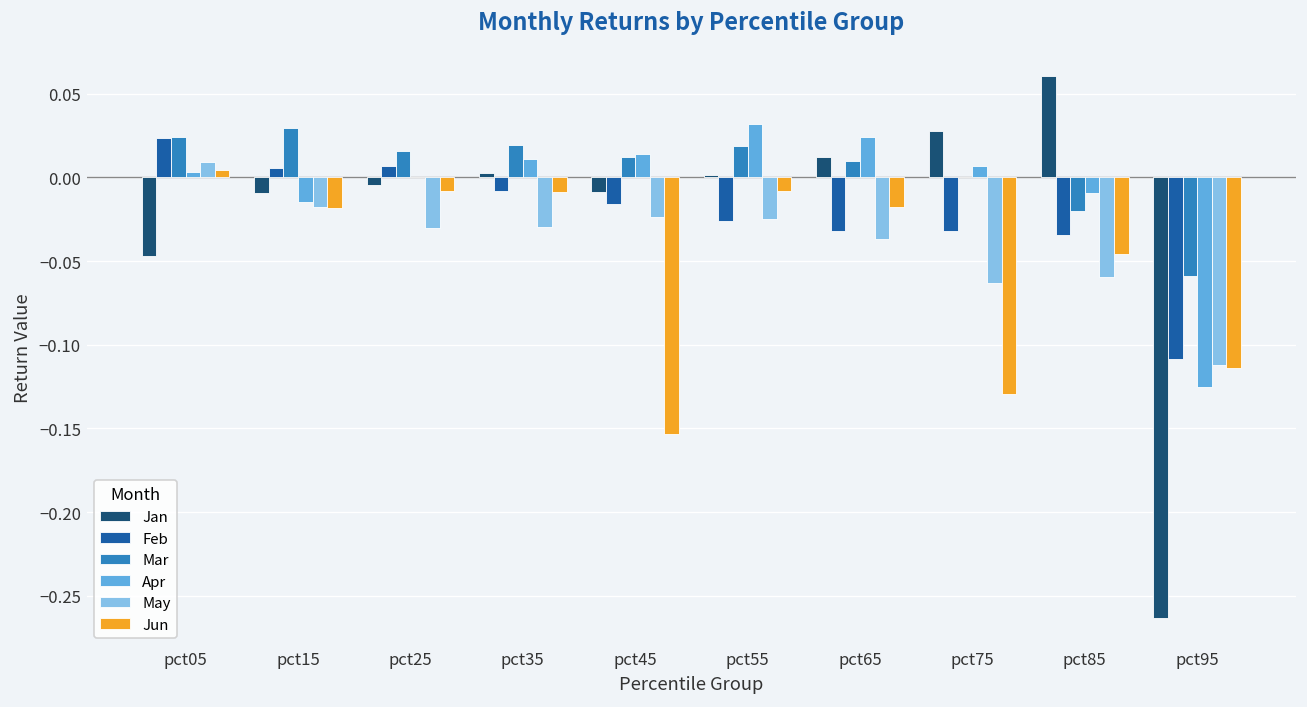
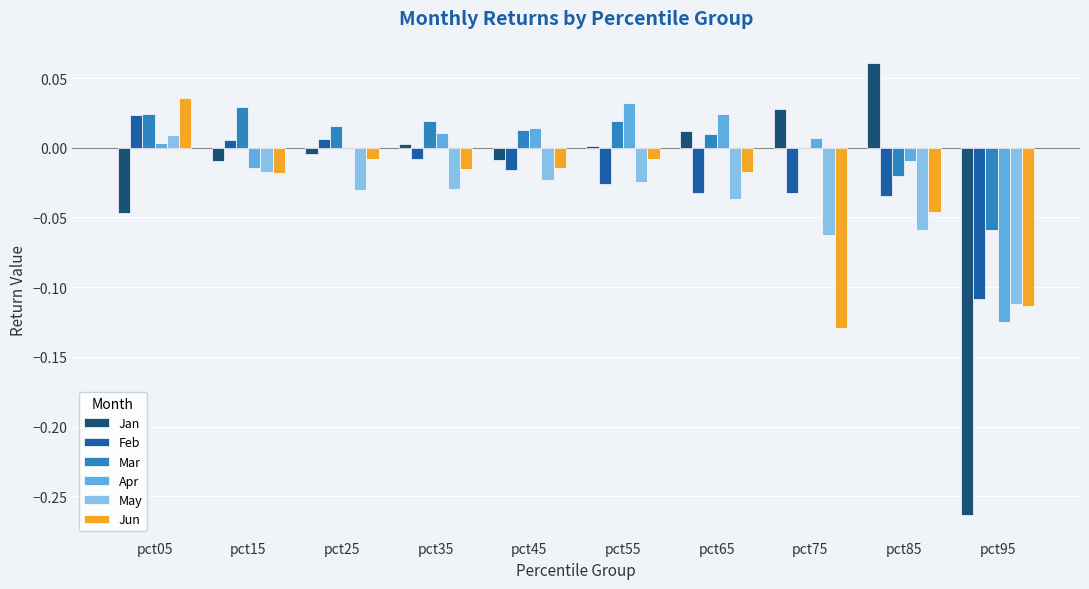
  {
    "Jun": {
-     "pct05": 0.004,
+     "pct05": 0.036,
      "pct15": -0.018,
      "pct25": -0.008,
-     "pct35": -0.009,
-     "pct45": -0.153,
+     "pct35": -0.016,
+     "pct45": -0.015,
      "pct55": -0.008,
      "pct65": -0.017,
      "pct75": -0.129,
      "pct85": -0.046,
      "pct95": -0.114
    }
  }
